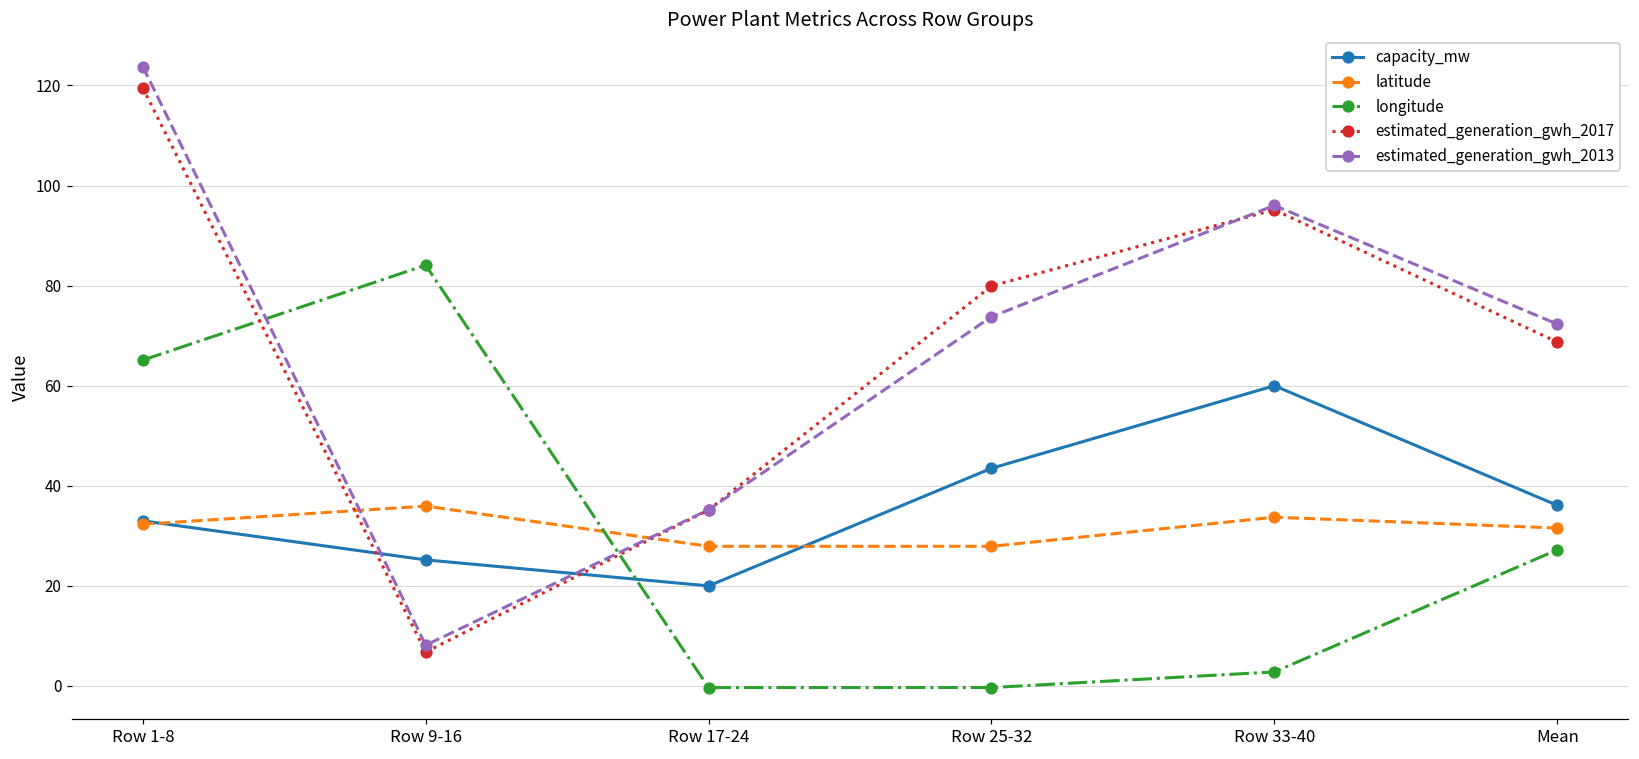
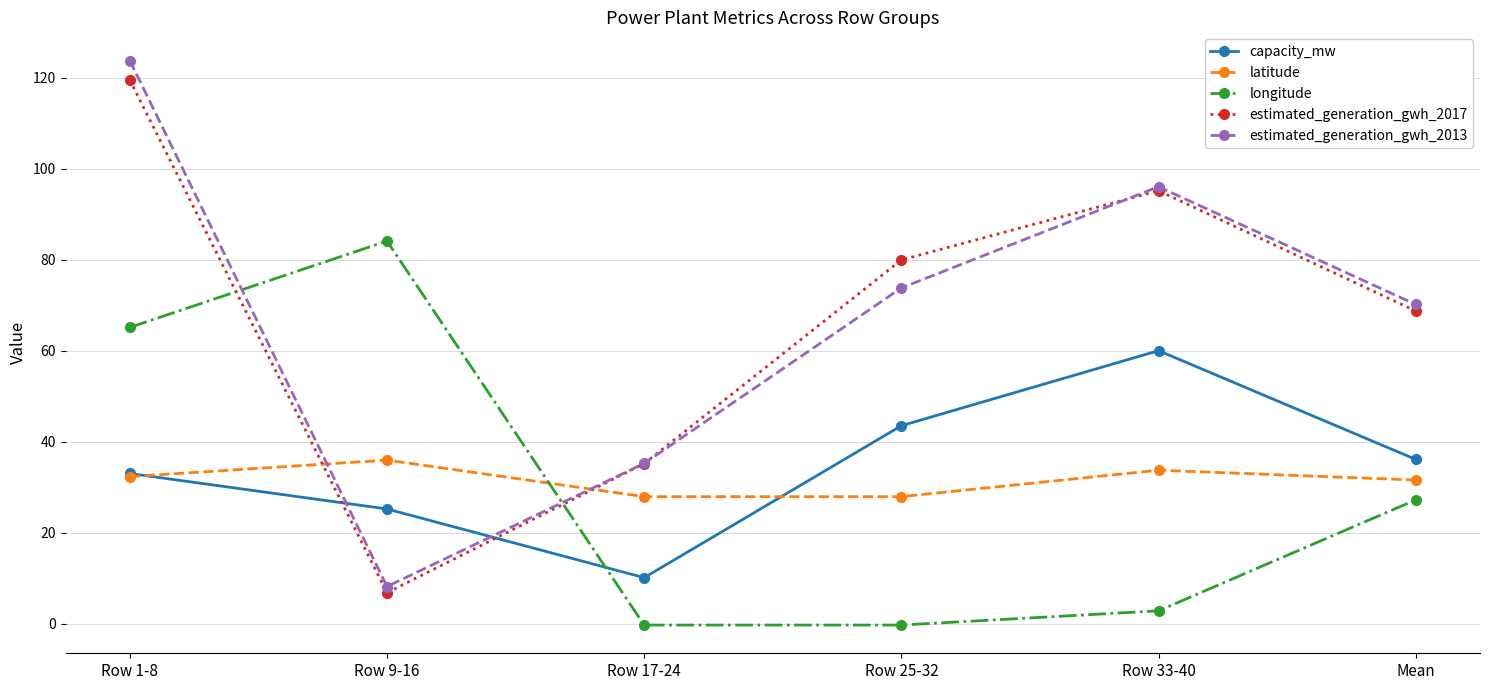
  {
    "capacity_mw": {
      "Row 1-8": 33,
      "Row 9-16": 25,
-     "Row 17-24": 20,
+     "Row 17-24": 10,
      "Row 25-32": 44,
      "Row 33-40": 60,
      "Mean": 36
    },
    "latitude": {
      "Row 1-8": 32,
      "Row 9-16": 36,
      "Row 17-24": 28,
      "Row 25-32": 28,
      "Row 33-40": 34,
      "Mean": 32
    },
    "longitude": {
      "Row 1-8": 65,
      "Row 9-16": 84,
      "Row 17-24": 0,
      "Row 25-32": 0,
      "Row 33-40": 3,
      "Mean": 27
    },
    "estimated_generation_gwh_2017": {
      "Row 1-8": 120,
      "Row 9-16": 7,
      "Row 25-32": 80,
      "Row 33-40": 95,
      "Mean": 69
    },
    "estimated_generation_gwh_2013": {
      "Row 1-8": 124,
      "Row 9-16": 8,
      "Row 25-32": 74,
      "Row 33-40": 96,
-     "Mean": 72
+     "Mean": 70
    }
  }
